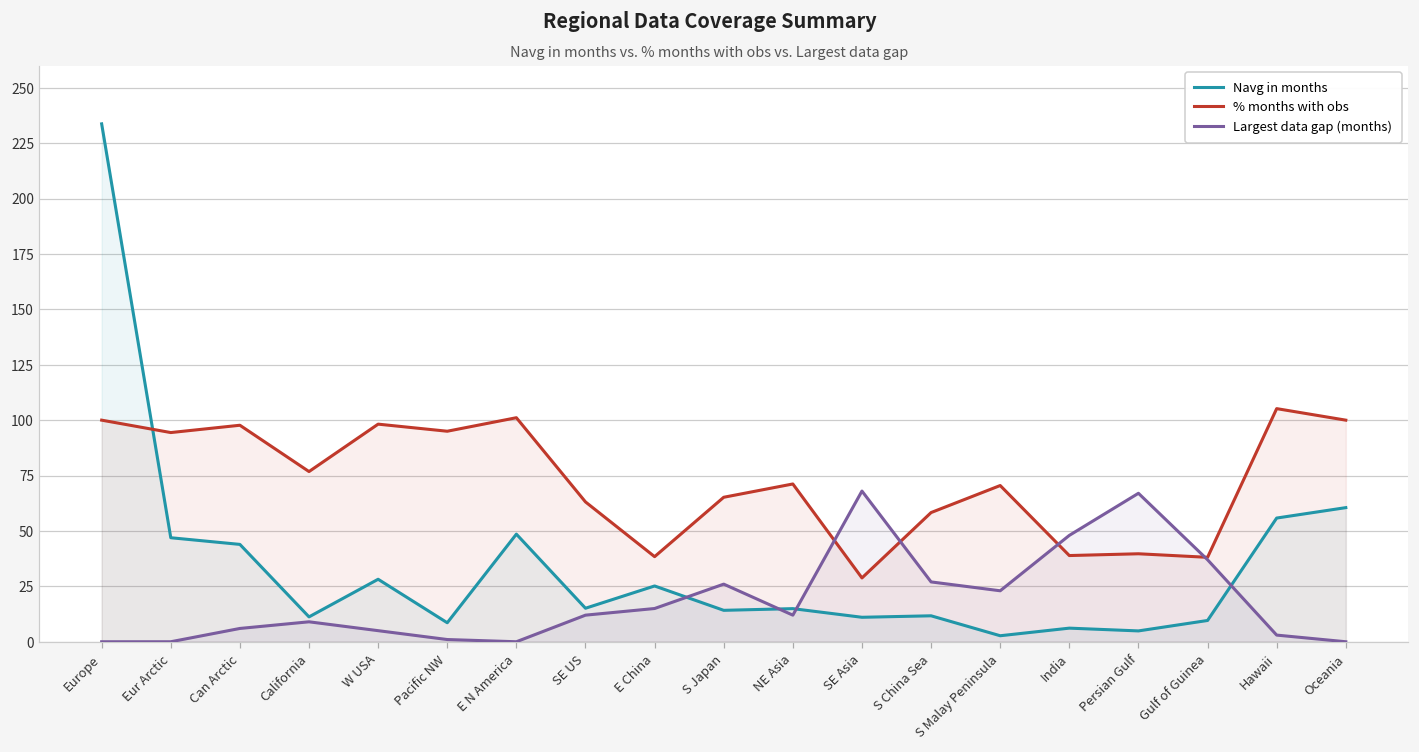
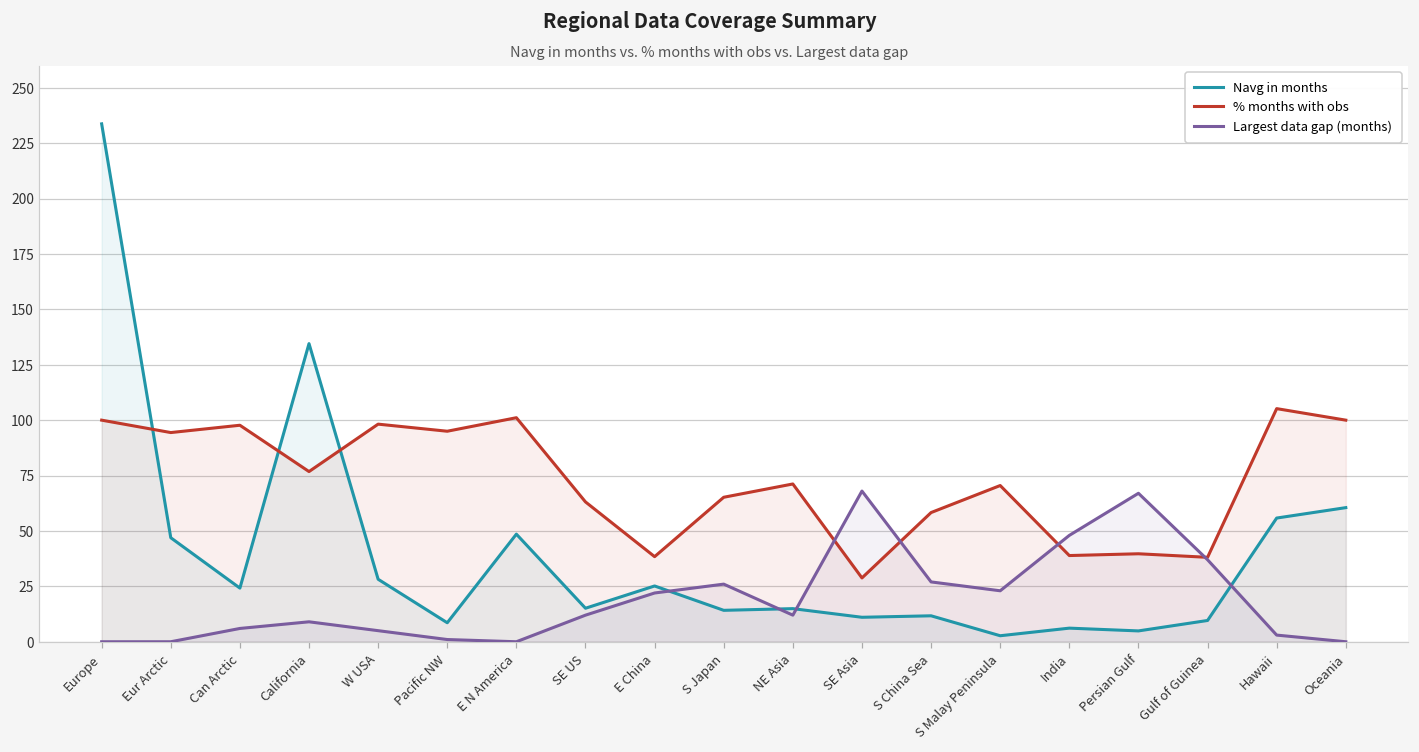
  {
    "Navg in months": {
      "Europe": 234,
      "Eur Arctic": 47,
-     "Can Arctic": 44,
-     "California": 11,
+     "Can Arctic": 24,
+     "California": 135,
      "W USA": 28,
      "Pacific NW": 9,
      "E N America": 49,
      "SE US": 15,
      "E China": 25,
      "S Japan": 14,
      "NE Asia": 15,
      "SE Asia": 11,
      "S China Sea": 12,
      "S Malay Peninsula": 3,
      "India": 6,
      "Persian Gulf": 5,
      "Gulf of Guinea": 10,
      "Hawaii": 56,
      "Oceania": 61
    },
    "% months with obs": {
      "Europe": 100,
      "Eur Arctic": 94,
      "Can Arctic": 98,
      "California": 77,
      "W USA": 98,
      "Pacific NW": 95,
      "E N America": 101,
      "SE US": 63,
      "E China": 38,
      "S Japan": 65,
      "NE Asia": 71,
      "SE Asia": 29,
      "S China Sea": 58,
      "S Malay Peninsula": 71,
      "India": 39,
      "Persian Gulf": 40,
      "Hawaii": 105,
      "Oceania": 100
    },
    "Largest data gap (months)": {
      "Europe": 0,
      "Eur Arctic": 0,
      "Can Arctic": 6,
      "California": 9,
      "W USA": 5,
      "Pacific NW": 1,
      "E N America": 0,
      "SE US": 12,
-     "E China": 15,
+     "E China": 22,
      "S Japan": 26,
      "NE Asia": 12,
      "SE Asia": 68,
      "S China Sea": 27,
      "S Malay Peninsula": 23,
      "India": 48,
      "Persian Gulf": 67,
      "Hawaii": 3,
      "Oceania": 0
    }
  }
